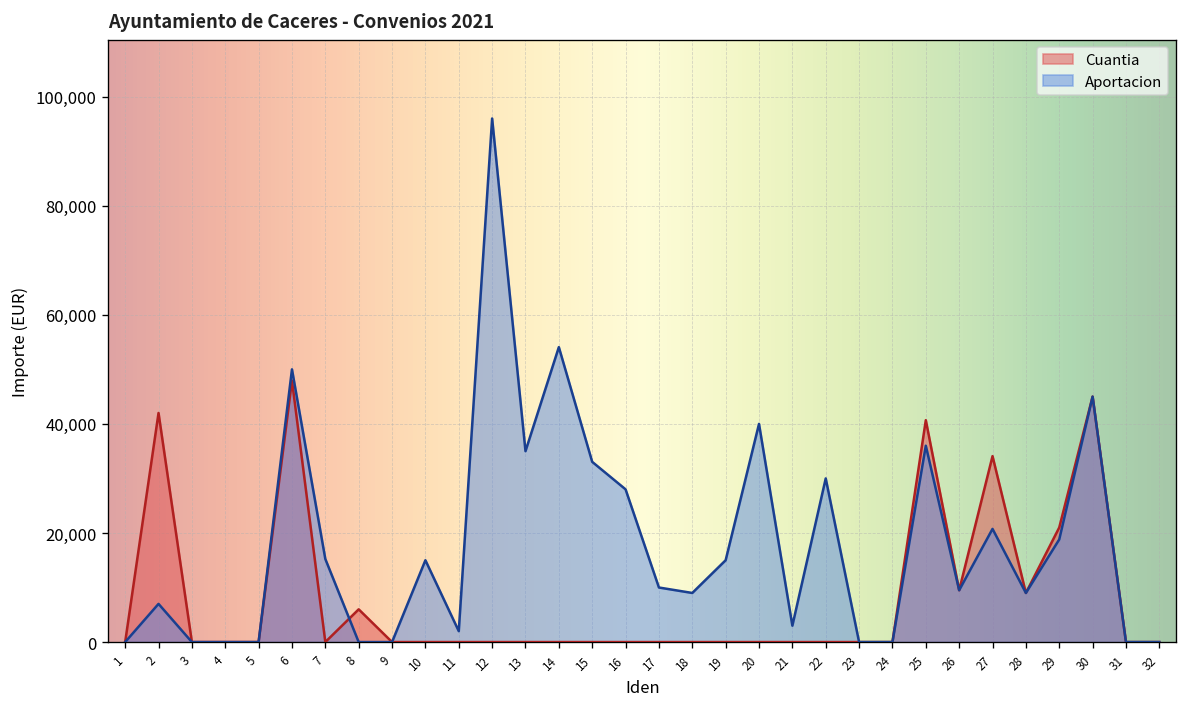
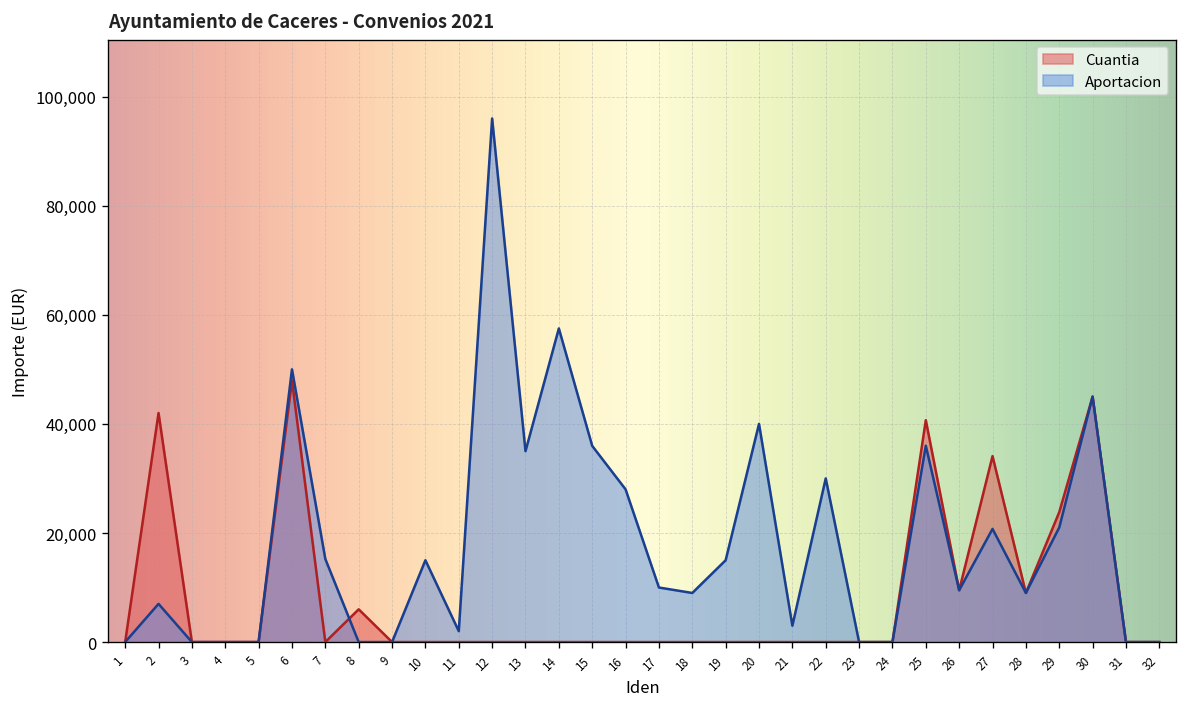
  {
    "Cuantia": {
      "2": "42,000",
      "6": "48,000",
      "7": "0",
      "8": "6,000",
      "10": "0",
      "11": "0",
      "12": "0",
      "13": "0",
      "14": "0",
      "15": "0",
      "16": "0",
      "17": "0",
      "18": "0",
      "19": "0",
      "20": "0",
      "21": "0",
      "22": "0",
      "25": "41,000",
      "27": "34,000",
-     "29": "21,000"
+     "29": "24,000"
    },
    "Aportacion": {
      "2": "7,000",
      "6": "50,000",
      "7": "15,000",
      "8": "0",
      "10": "15,000",
      "11": "2,000",
      "12": "96,000",
      "13": "35,000",
-     "14": "54,000",
-     "15": "33,000",
+     "14": "58,000",
+     "15": "36,000",
      "16": "28,000",
      "17": "10,000",
      "18": "9,000",
      "19": "15,000",
      "20": "40,000",
      "21": "3,000",
      "22": "30,000",
      "25": "36,000",
      "27": "21,000",
-     "29": "19,000"
+     "29": "21,000"
    }
  }
